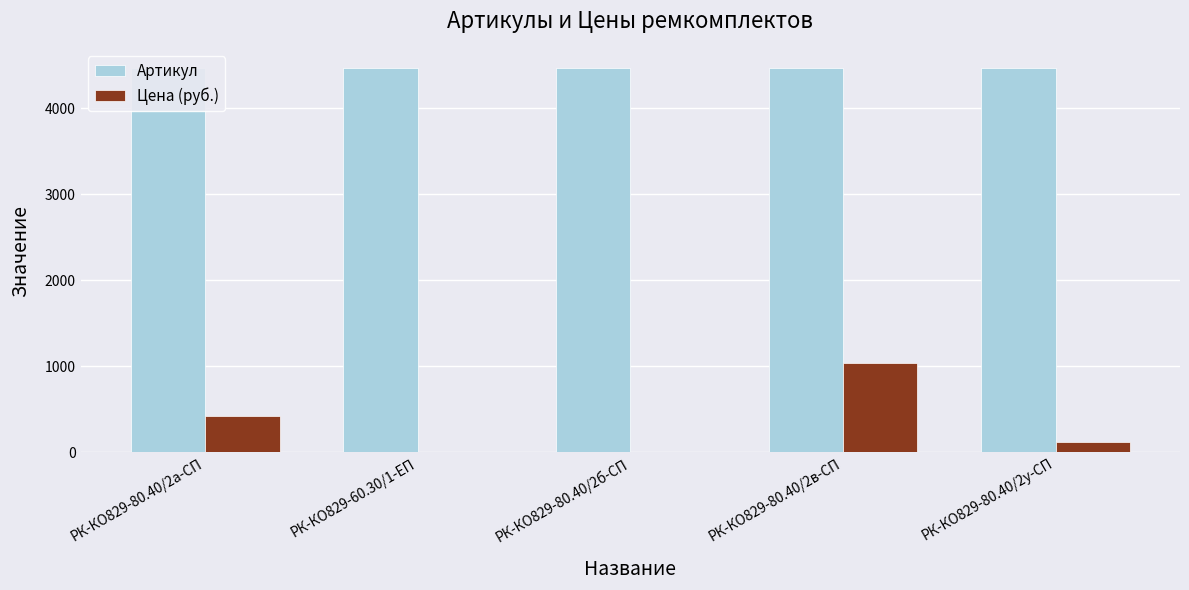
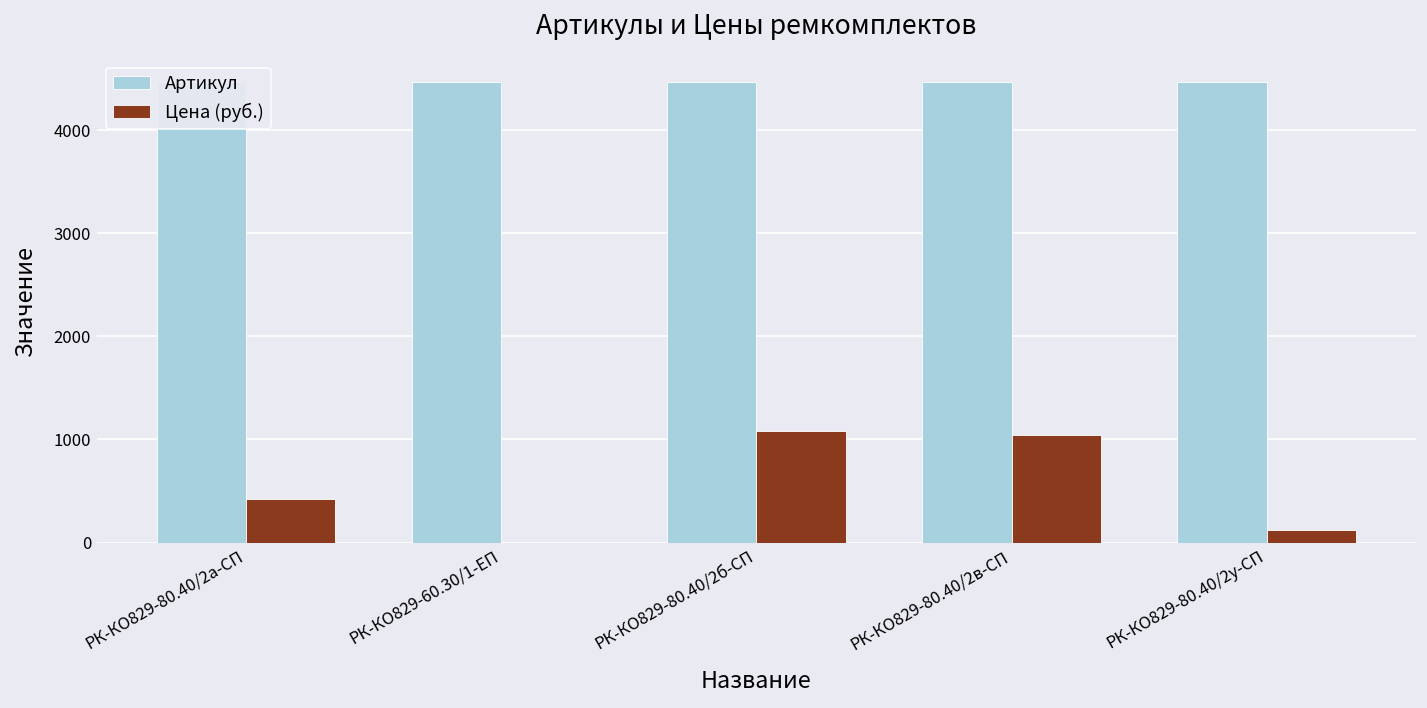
  {
    "Артикул": {
      "РК-КО829-60.30/1-ЕП": 4500,
      "РК-КО829-80.40/2б-СП": 4500,
      "РК-КО829-80.40/2в-СП": 4500,
      "РК-КО829-80.40/2у-СП": 4500
    },
    "Цена (руб.)": {
      "РК-КО829-80.40/2а-СП": 400,
      "РК-КО829-60.30/1-ЕП": 0,
-     "РК-КО829-80.40/2б-СП": 0,
+     "РК-КО829-80.40/2б-СП": 1100,
      "РК-КО829-80.40/2в-СП": 1000,
      "РК-КО829-80.40/2у-СП": 100
    }
  }
